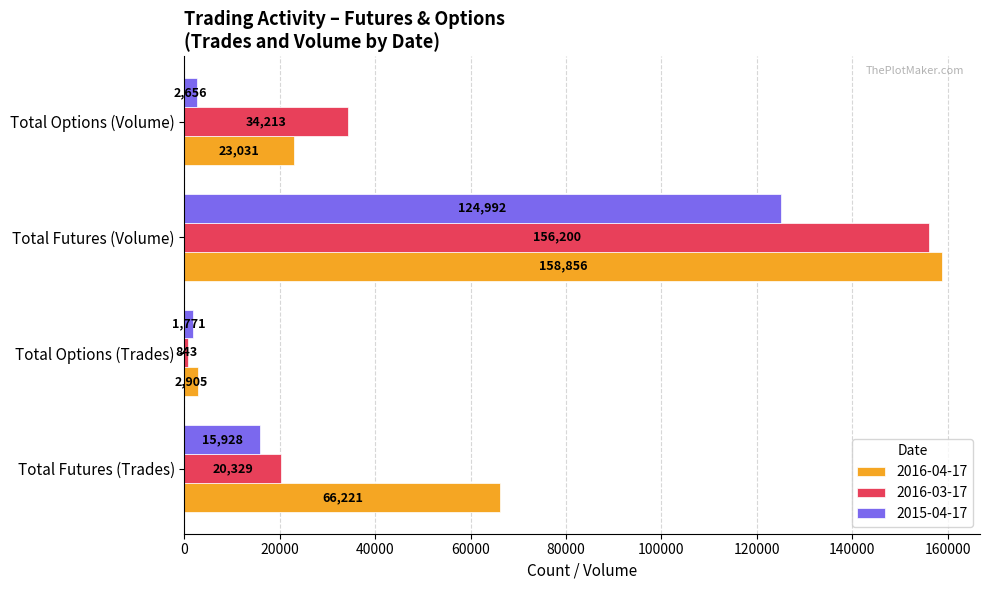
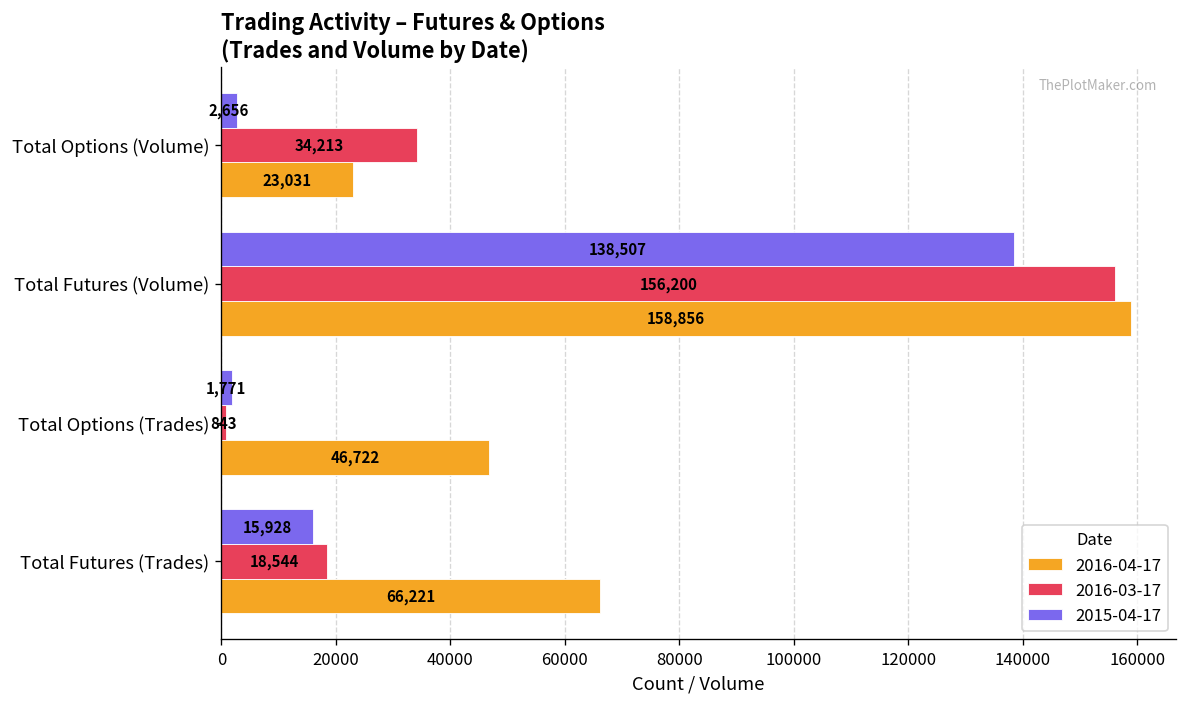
  {
    "2016-04-17": {
      "Total Options (Volume)": "23,031",
      "Total Futures (Volume)": "158,856",
-     "Total Options (Trades)": "2,905",
+     "Total Options (Trades)": "46,722",
      "Total Futures (Trades)": "66,221"
    },
    "2016-03-17": {
      "Total Options (Volume)": "34,213",
      "Total Futures (Volume)": "156,200",
      "Total Options (Trades)": "843",
-     "Total Futures (Trades)": "20,329"
+     "Total Futures (Trades)": "18,544"
    },
    "2015-04-17": {
      "Total Options (Volume)": "2,656",
-     "Total Futures (Volume)": "124,992",
+     "Total Futures (Volume)": "138,507",
      "Total Options (Trades)": "1,771",
      "Total Futures (Trades)": "15,928"
    }
  }
